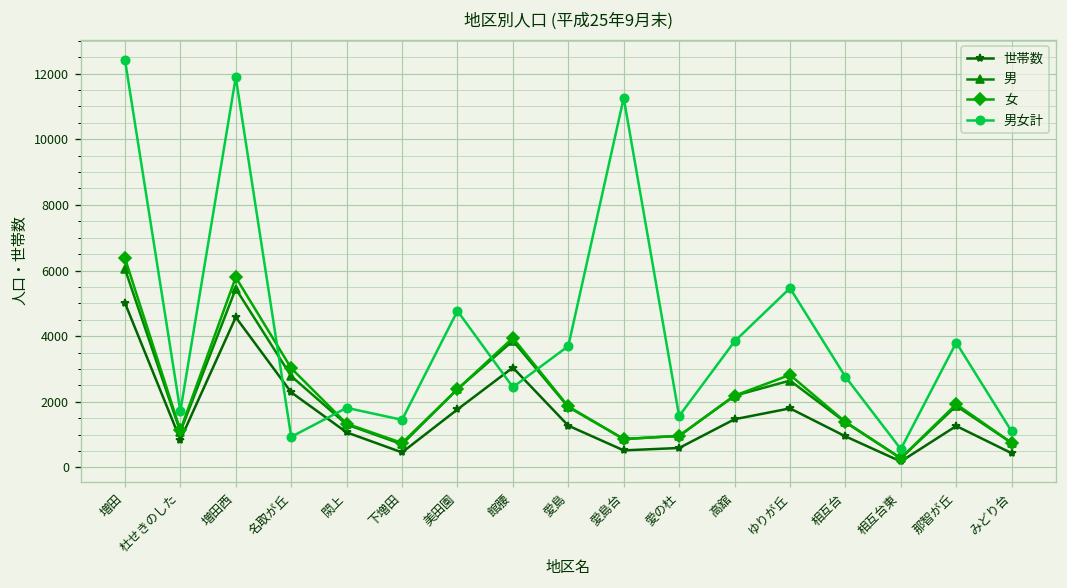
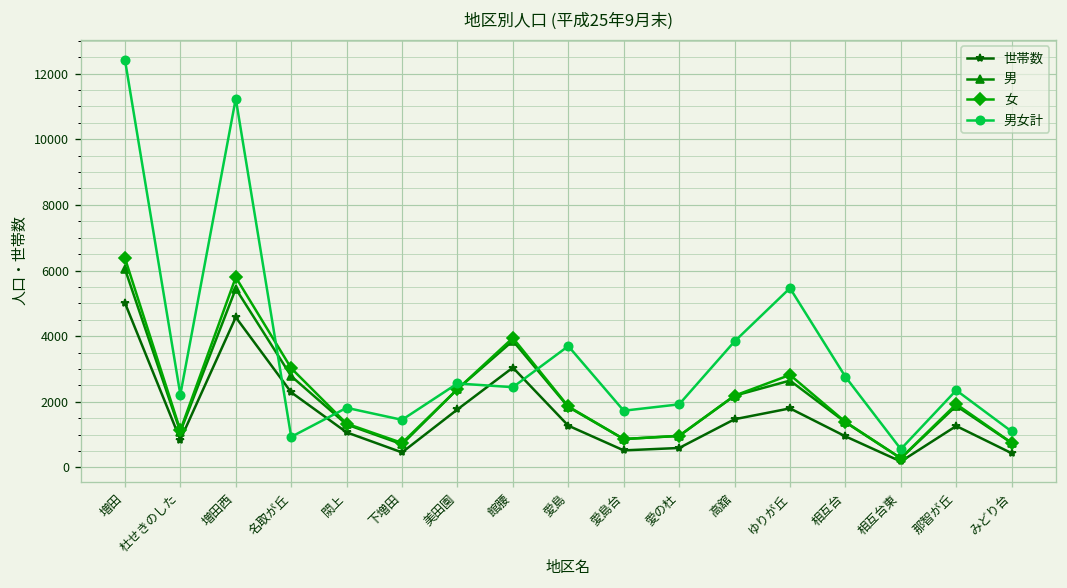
  {
    "男女計": {
      "増田": 12400,
-     "杜せきのした": 1700,
-     "増田西": 11900,
+     "杜せきのした": 2200,
+     "増田西": 11200,
      "名取が丘": 900,
      "閖上": 1800,
      "下増田": 1400,
-     "美田園": 4800,
+     "美田園": 2600,
      "館腰": 2400,
      "愛島": 3700,
-     "愛島台": 11300,
-     "愛の杜": 1600,
+     "愛島台": 1700,
+     "愛の杜": 1900,
      "高舘": 3800,
      "ゆりが丘": 5500,
      "相互台": 2800,
      "相互台東": 600,
-     "那智が丘": 3800,
+     "那智が丘": 2400,
      "みどり台": 1100
    }
  }
